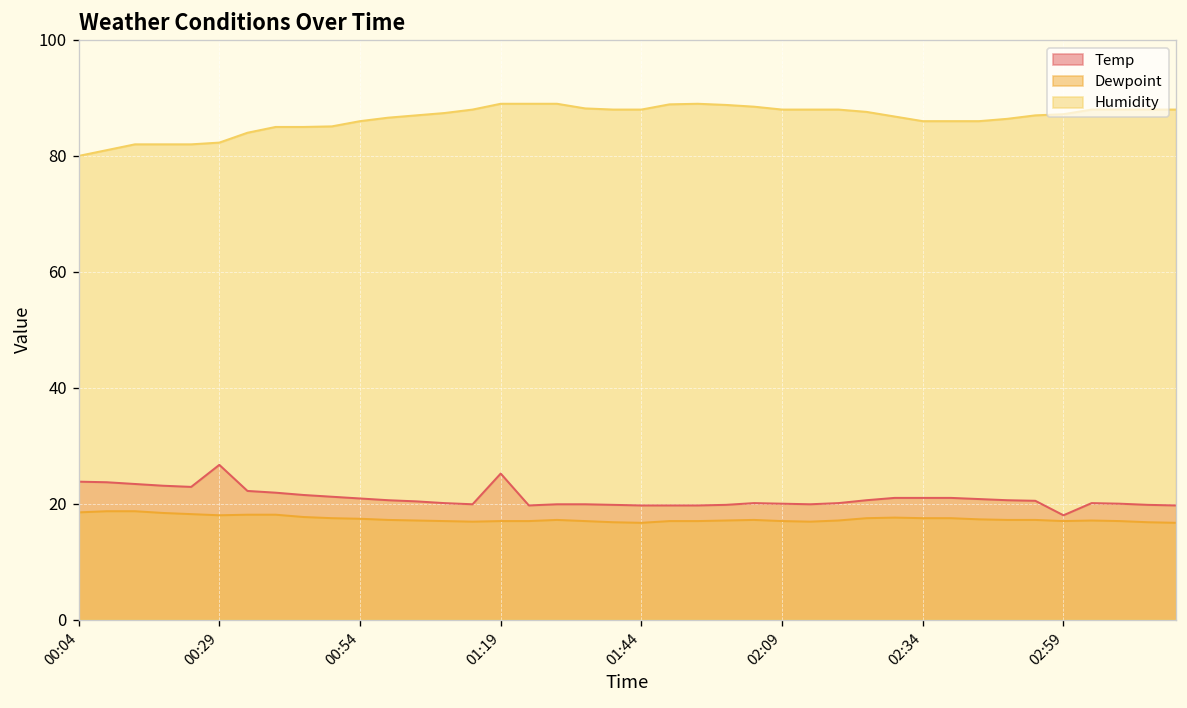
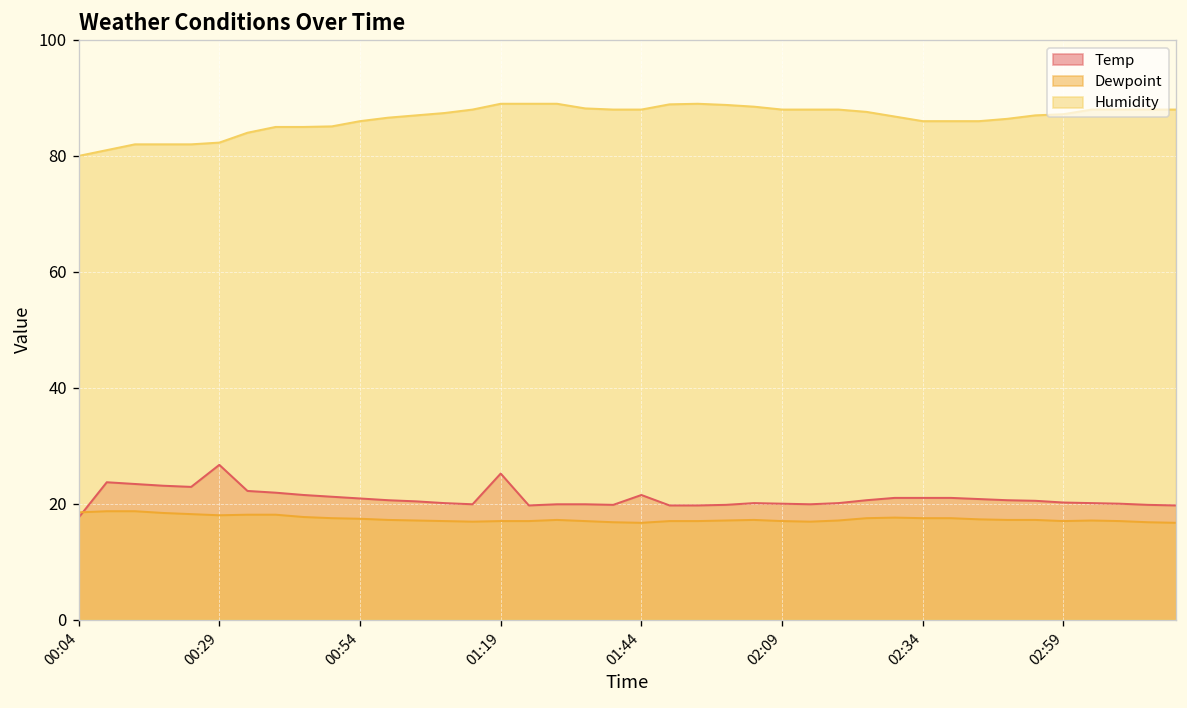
  {
    "Temp": {
-     "00:04": 24,
+     "00:04": 18,
      "00:29": 27,
      "00:54": 21,
      "01:19": 25,
-     "01:44": 20,
+     "01:44": 22,
      "02:09": 20,
      "02:34": 21,
-     "02:59": 18
+     "02:59": 20
    }
  }
